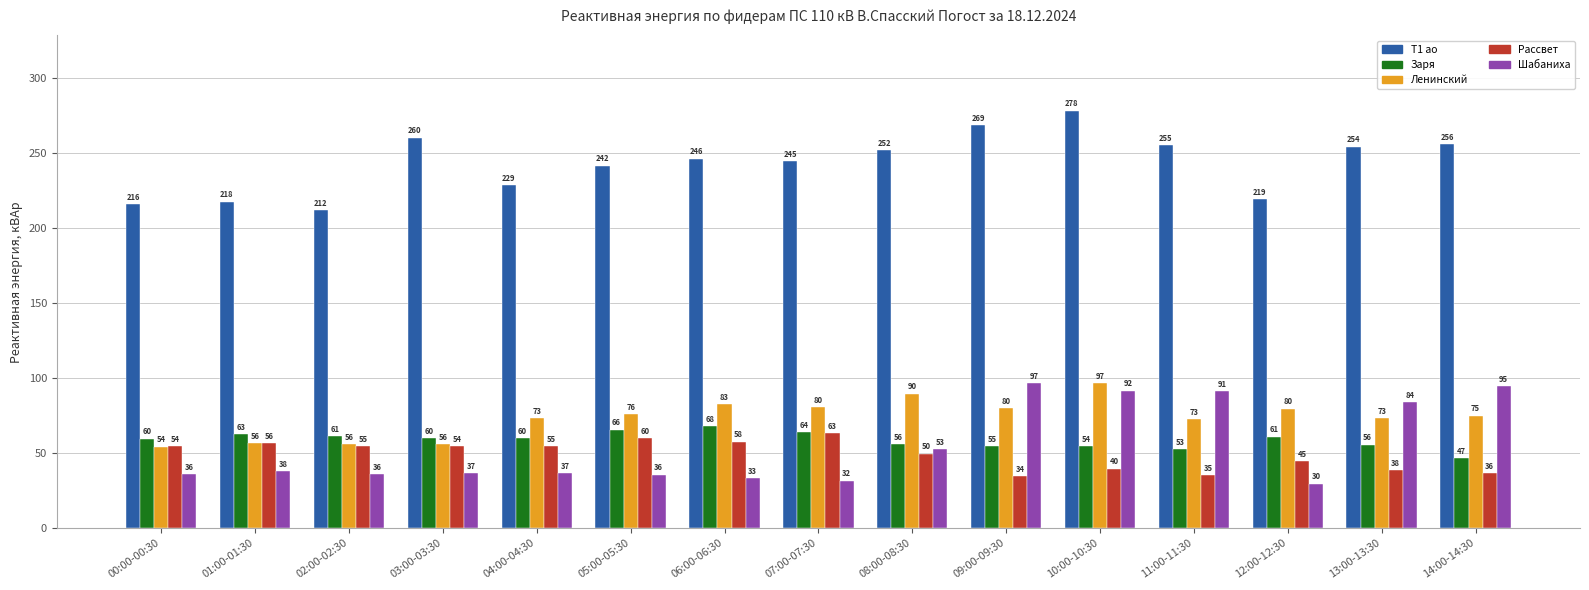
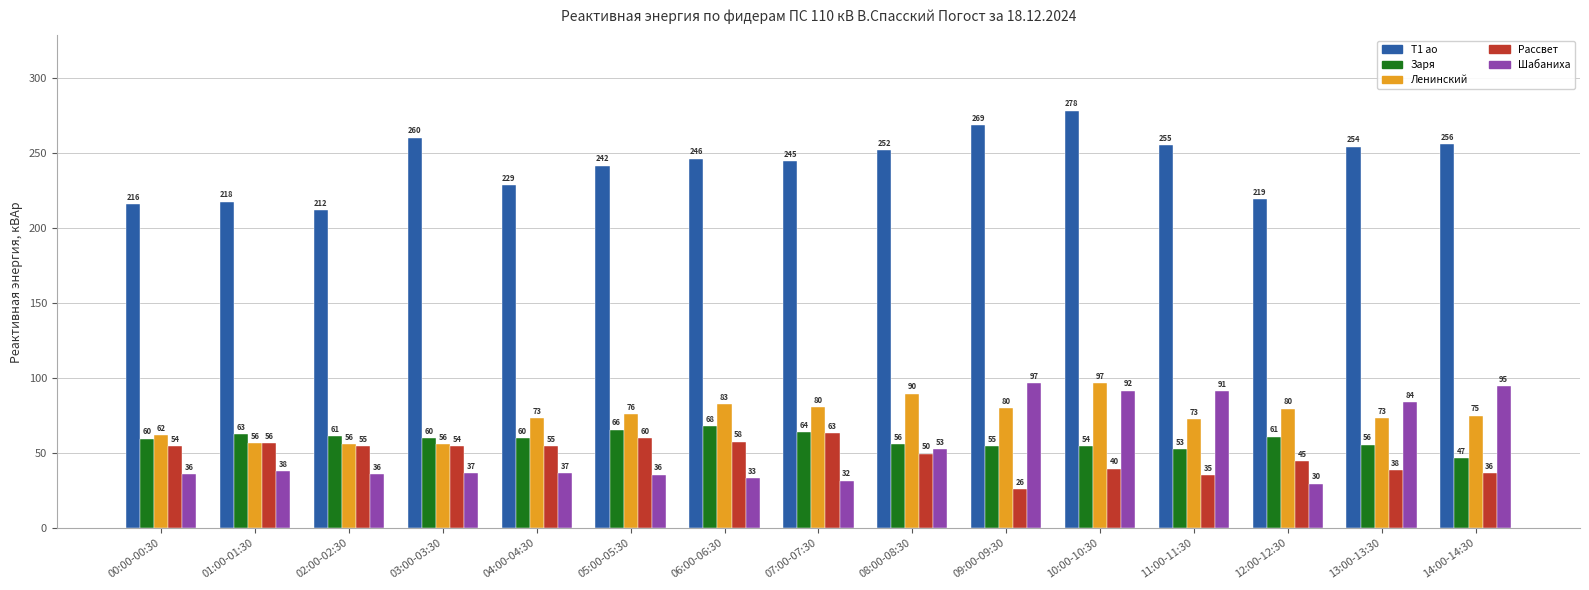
  {
    "T1 ао": {
      "00:00-00:30": 216,
      "01:00-01:30": 218,
      "02:00-02:30": 212,
      "03:00-03:30": 260,
      "04:00-04:30": 229,
      "05:00-05:30": 242,
      "06:00-06:30": 246,
      "07:00-07:30": 245,
      "08:00-08:30": 252,
      "09:00-09:30": 269,
      "10:00-10:30": 278,
      "11:00-11:30": 255,
      "12:00-12:30": 219,
      "13:00-13:30": 254,
      "14:00-14:30": 256
    },
    "Заря": {
      "00:00-00:30": 60,
      "01:00-01:30": 63,
      "02:00-02:30": 61,
      "03:00-03:30": 60,
      "04:00-04:30": 60,
      "05:00-05:30": 66,
      "06:00-06:30": 68,
      "07:00-07:30": 64,
      "08:00-08:30": 56,
      "09:00-09:30": 55,
      "10:00-10:30": 54,
      "11:00-11:30": 53,
      "12:00-12:30": 61,
      "13:00-13:30": 56,
      "14:00-14:30": 47
    },
    "Ленинский": {
-     "00:00-00:30": 54,
+     "00:00-00:30": 62,
      "01:00-01:30": 56,
      "02:00-02:30": 56,
      "03:00-03:30": 56,
      "04:00-04:30": 73,
      "05:00-05:30": 76,
      "06:00-06:30": 83,
      "07:00-07:30": 80,
      "08:00-08:30": 90,
      "09:00-09:30": 80,
      "10:00-10:30": 97,
      "11:00-11:30": 73,
      "12:00-12:30": 80,
      "13:00-13:30": 73,
      "14:00-14:30": 75
    },
    "Рассвет": {
      "00:00-00:30": 54,
      "01:00-01:30": 56,
      "02:00-02:30": 55,
      "03:00-03:30": 54,
      "04:00-04:30": 55,
      "05:00-05:30": 60,
      "06:00-06:30": 58,
      "07:00-07:30": 63,
      "08:00-08:30": 50,
-     "09:00-09:30": 34,
+     "09:00-09:30": 26,
      "10:00-10:30": 40,
      "11:00-11:30": 35,
      "12:00-12:30": 45,
      "13:00-13:30": 38,
      "14:00-14:30": 36
    },
    "Шабаниха": {
      "00:00-00:30": 36,
      "01:00-01:30": 38,
      "02:00-02:30": 36,
      "03:00-03:30": 37,
      "04:00-04:30": 37,
      "05:00-05:30": 36,
      "06:00-06:30": 33,
      "07:00-07:30": 32,
      "08:00-08:30": 53,
      "09:00-09:30": 97,
      "10:00-10:30": 92,
      "11:00-11:30": 91,
      "12:00-12:30": 30,
      "13:00-13:30": 84,
      "14:00-14:30": 95
    }
  }
